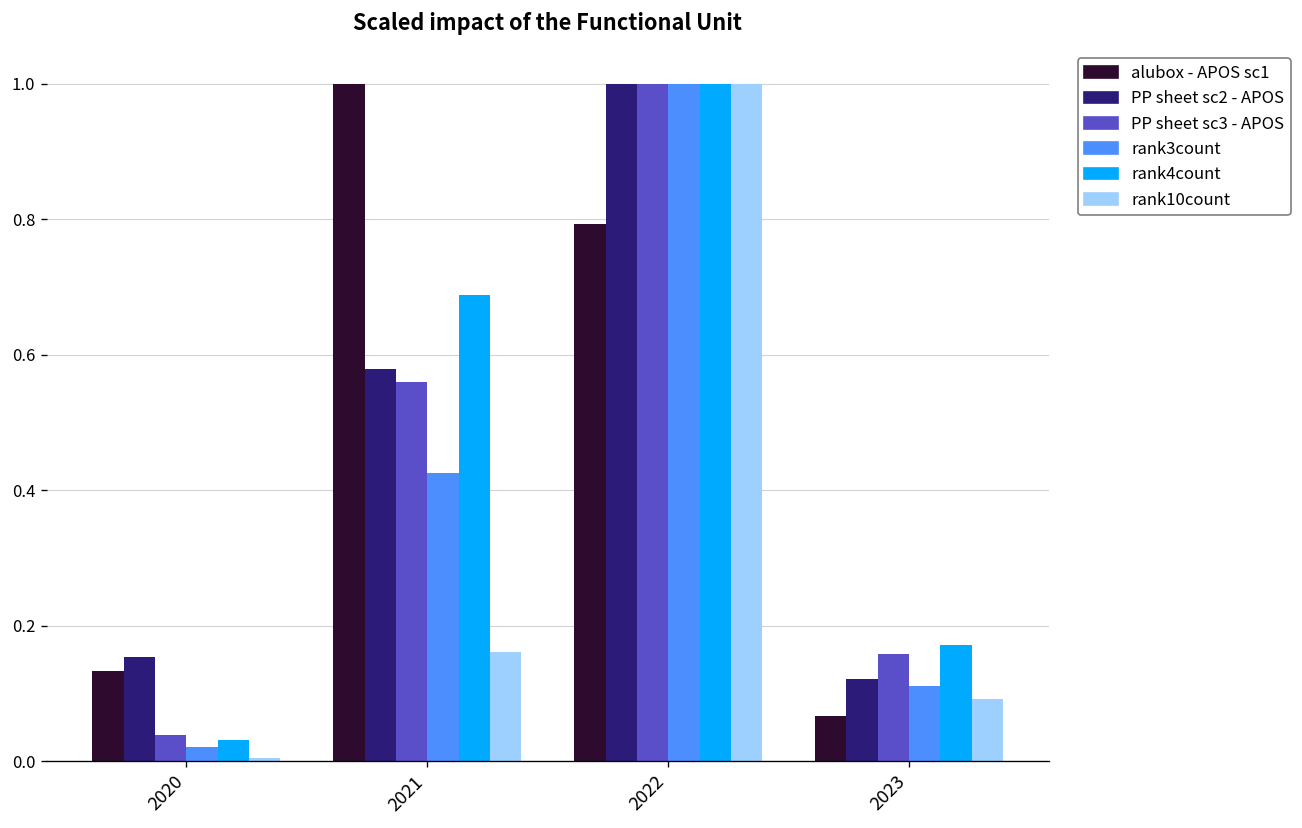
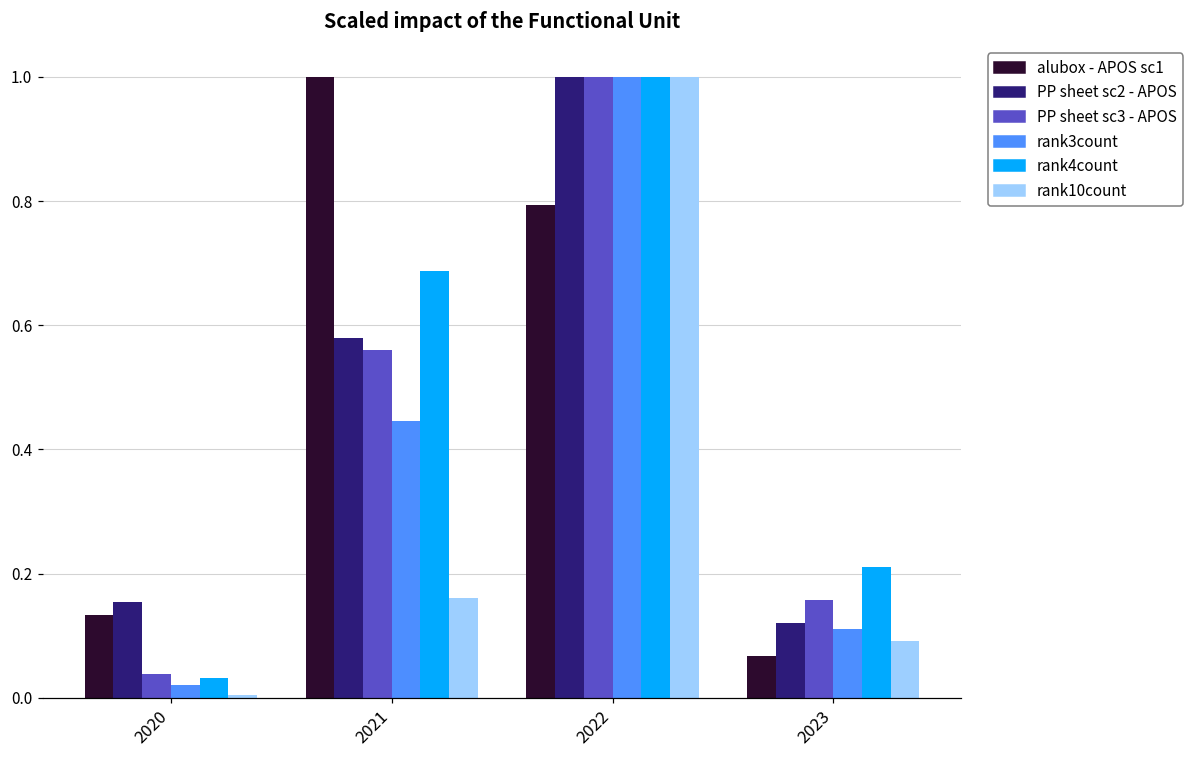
  {
    "rank3count": {
      "2020": 0.02,
-     "2021": 0.42,
+     "2021": 0.45,
      "2022": 1.00,
      "2023": 0.11
    },
    "rank4count": {
      "2020": 0.03,
      "2021": 0.69,
      "2022": 1.00,
-     "2023": 0.17
+     "2023": 0.21
    },
    "rank10count": {
      "2020": 0.00,
      "2021": 0.16,
      "2022": 1.00,
      "2023": 0.09
    }
  }
